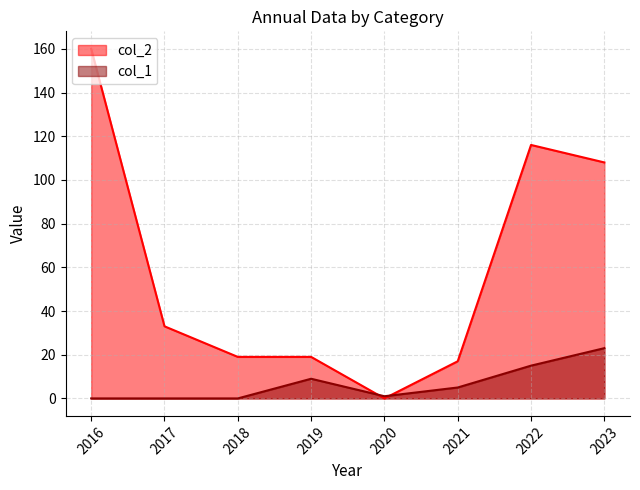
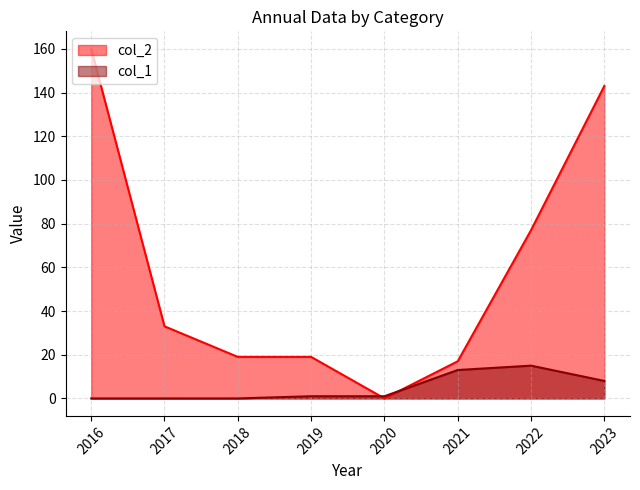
  {
    "col_2": {
      "2017": 33,
      "2018": 19,
      "2019": 19,
      "2021": 17,
-     "2022": 116,
-     "2023": 108
+     "2022": 77,
+     "2023": 143
    },
    "col_1": {
      "2016": 0,
      "2017": 0,
      "2018": 0,
-     "2019": 9,
-     "2021": 5,
+     "2019": 1,
+     "2021": 13,
      "2022": 15,
-     "2023": 23
+     "2023": 8
    }
  }
